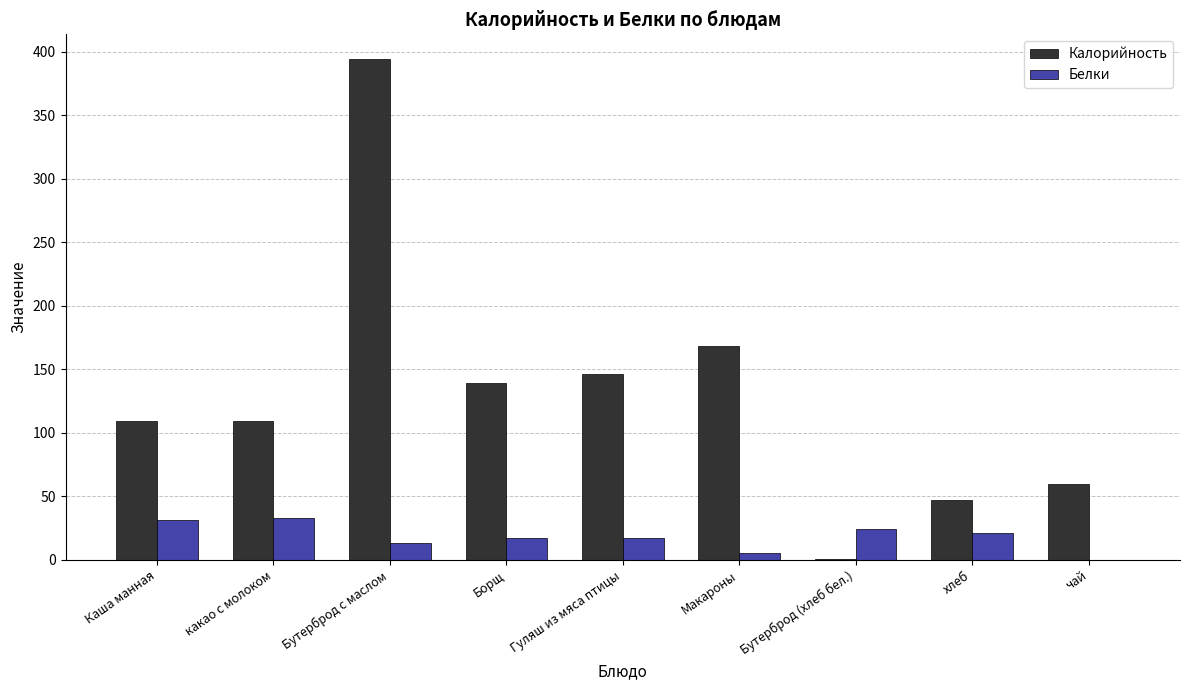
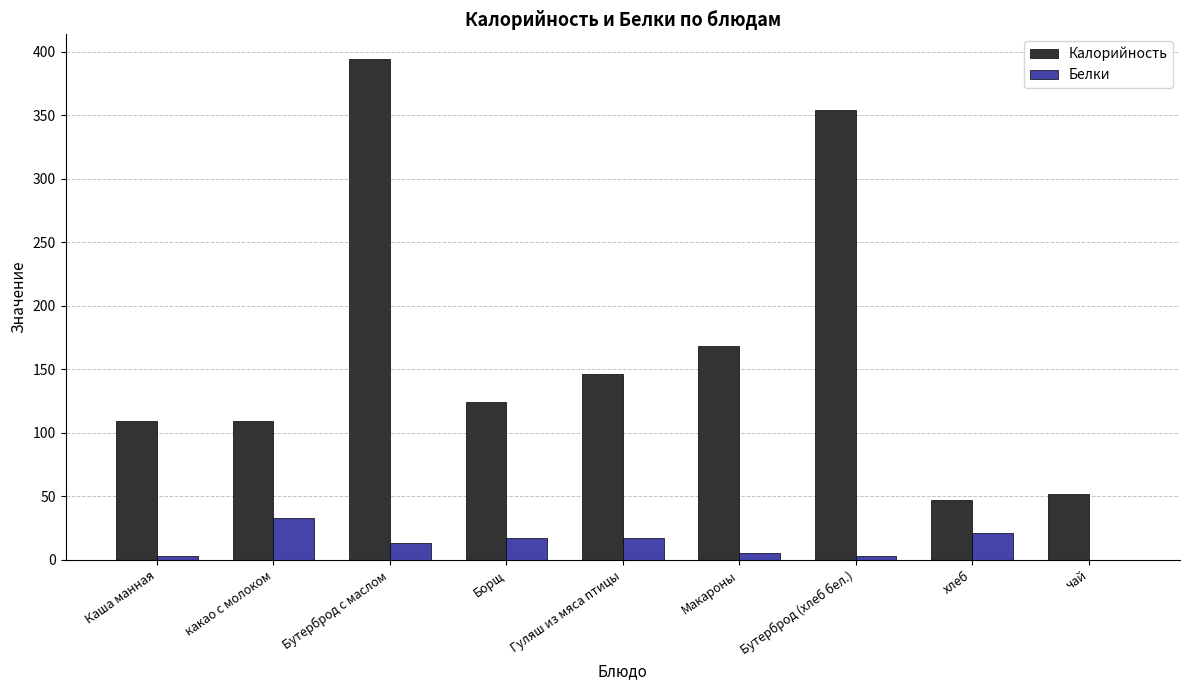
  {
    "Калорийность": {
      "Каша манная": 109,
      "какао с молоком": 109,
      "Бутерброд с маслом": 394,
-     "Борщ": 139,
+     "Борщ": 124,
      "Гуляш из мяса птицы": 146,
      "Макароны": 168,
-     "Бутерброд (хлеб бел.)": 1,
+     "Бутерброд (хлеб бел.)": 354,
      "хлеб": 47,
-     "чай": 60
+     "чай": 52
    },
    "Белки": {
-     "Каша манная": 31,
+     "Каша манная": 3,
      "какао с молоком": 33,
      "Бутерброд с маслом": 13,
      "Борщ": 17,
      "Гуляш из мяса птицы": 17,
      "Макароны": 5,
-     "Бутерброд (хлеб бел.)": 24,
+     "Бутерброд (хлеб бел.)": 3,
      "хлеб": 21,
      "чай": 0
    }
  }
